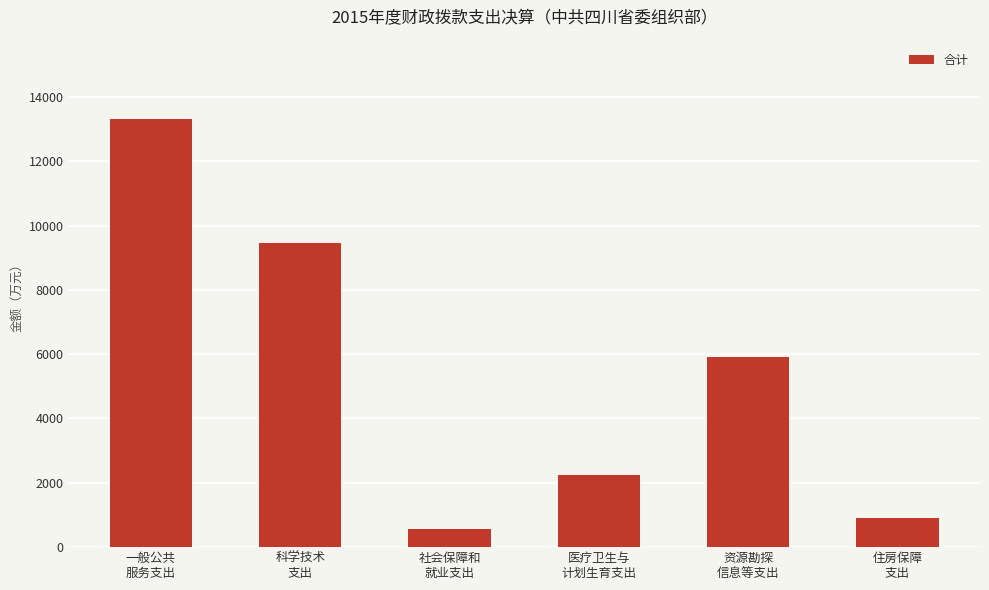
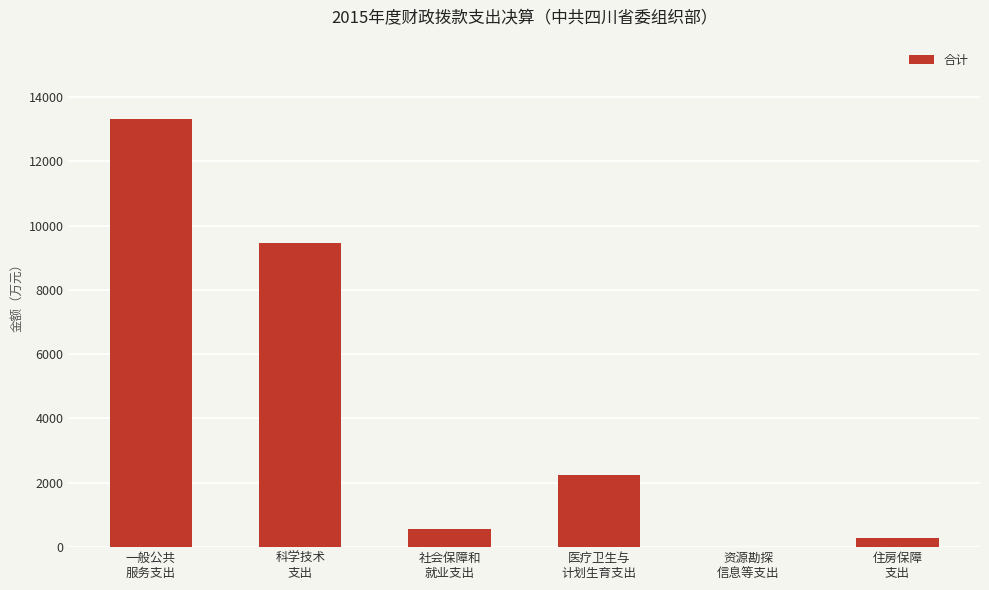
  {
    "一般公共 服务支出": 13300,
    "科学技术 支出": 9400,
    "社会保障和 就业支出": 600,
    "医疗卫生与 计划生育支出": 2200,
-   "资源勘探 信息等支出": 5900,
-   "住房保障 支出": 900
+   "资源勘探 信息等支出": 0,
+   "住房保障 支出": 300
  }
